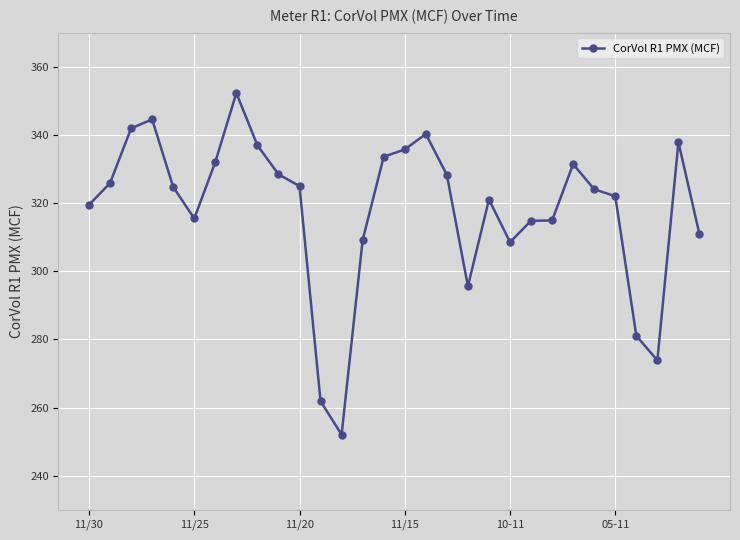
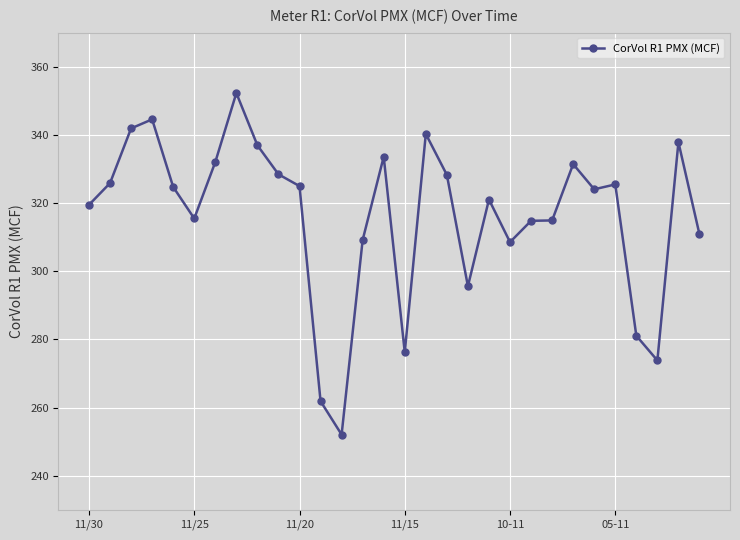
  {
    "11/30": 319,
    "11/25": 315,
    "11/20": 325,
-   "11/15": 336,
+   "11/15": 276,
    "10-11": 309,
-   "05-11": 322
+   "05-11": 325
  }
